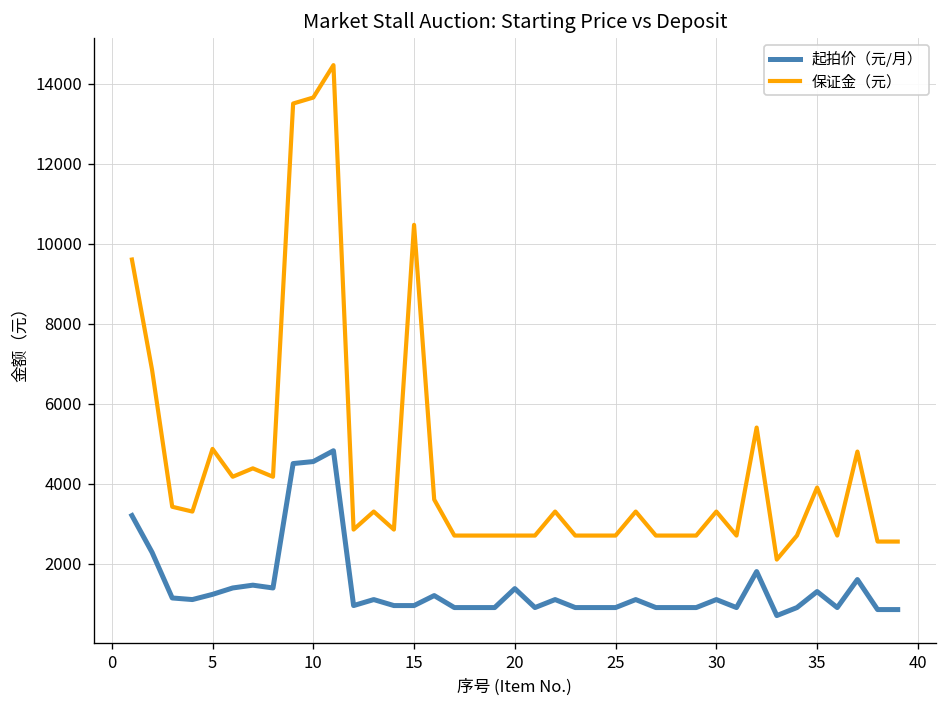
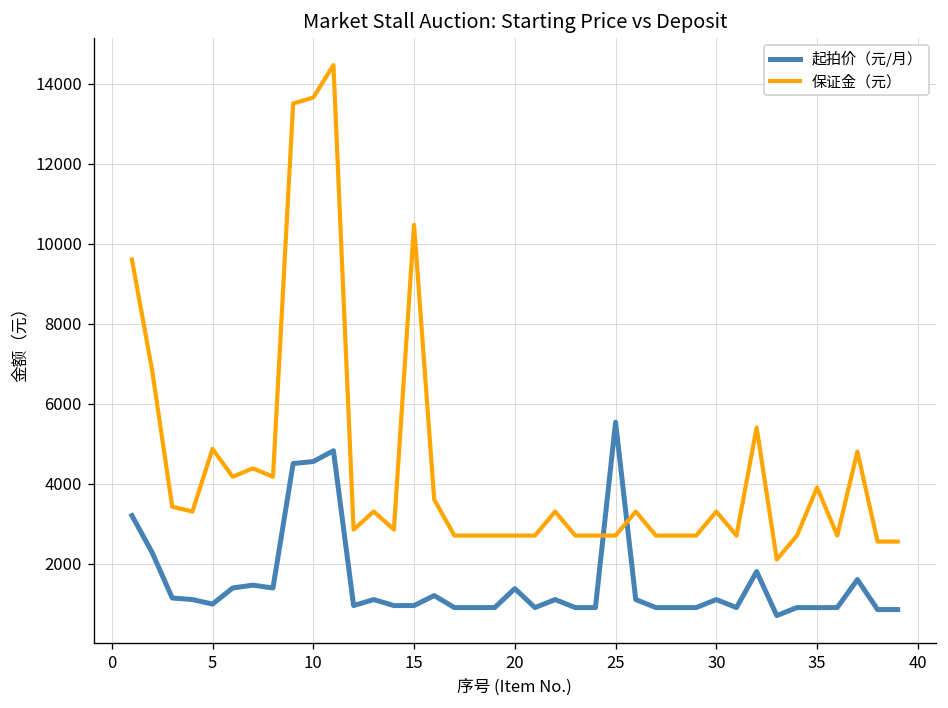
  {
    "起拍价（元/月）": {
-     "5": 1200,
+     "5": 1000,
      "10": 4600,
      "15": 1000,
      "20": 1400,
-     "25": 900,
+     "25": 5500,
      "30": 1100,
-     "35": 1300
+     "35": 900
    },
    "保证金（元）": {
      "5": 4900,
      "10": 13700,
      "15": 10500,
      "20": 2700,
      "25": 2700,
      "30": 3300,
      "35": 3900
    }
  }
